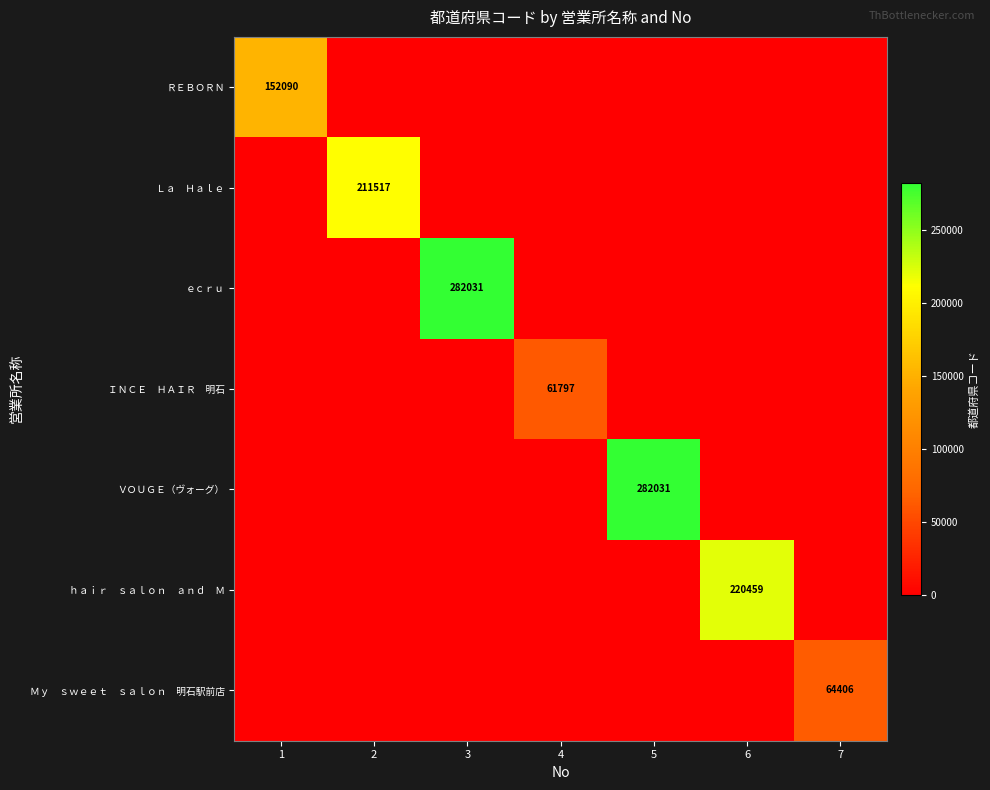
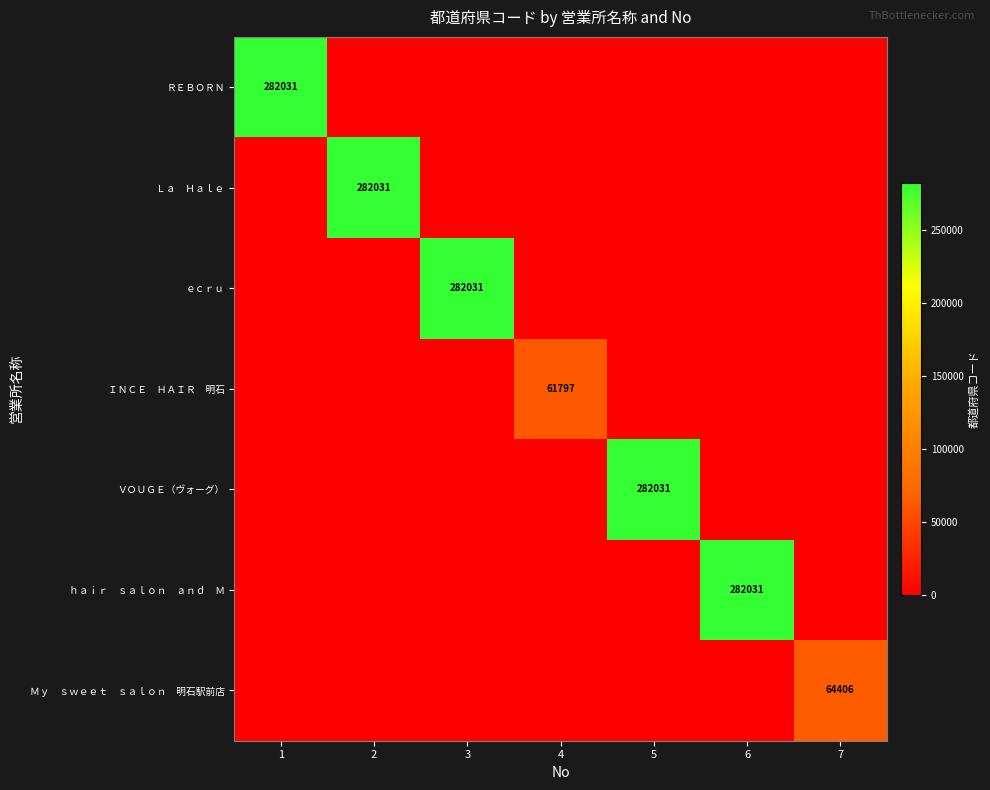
  {
    "ＲＥＢＯＲＮ": {
-     "1": 152090
+     "1": 282031
    },
    "Ｌａ Ｈａｌｅ": {
-     "2": 211517
+     "2": 282031
    },
    "ｅｃｒｕ": {
      "3": 282031
    },
    "ＩＮＣＥ ＨＡＩＲ 明石": {
      "4": 61797
    },
    "ＶＯＵＧＥ（ヴォーグ）": {
      "5": 282031
    },
    "ｈａｉｒ ｓａｌｏｎ ａｎｄ Ｍ": {
-     "6": 220459
+     "6": 282031
    },
    "Ｍｙ ｓｗｅｅｔ ｓａｌｏｎ 明石駅前店": {
      "7": 64406
    }
  }
